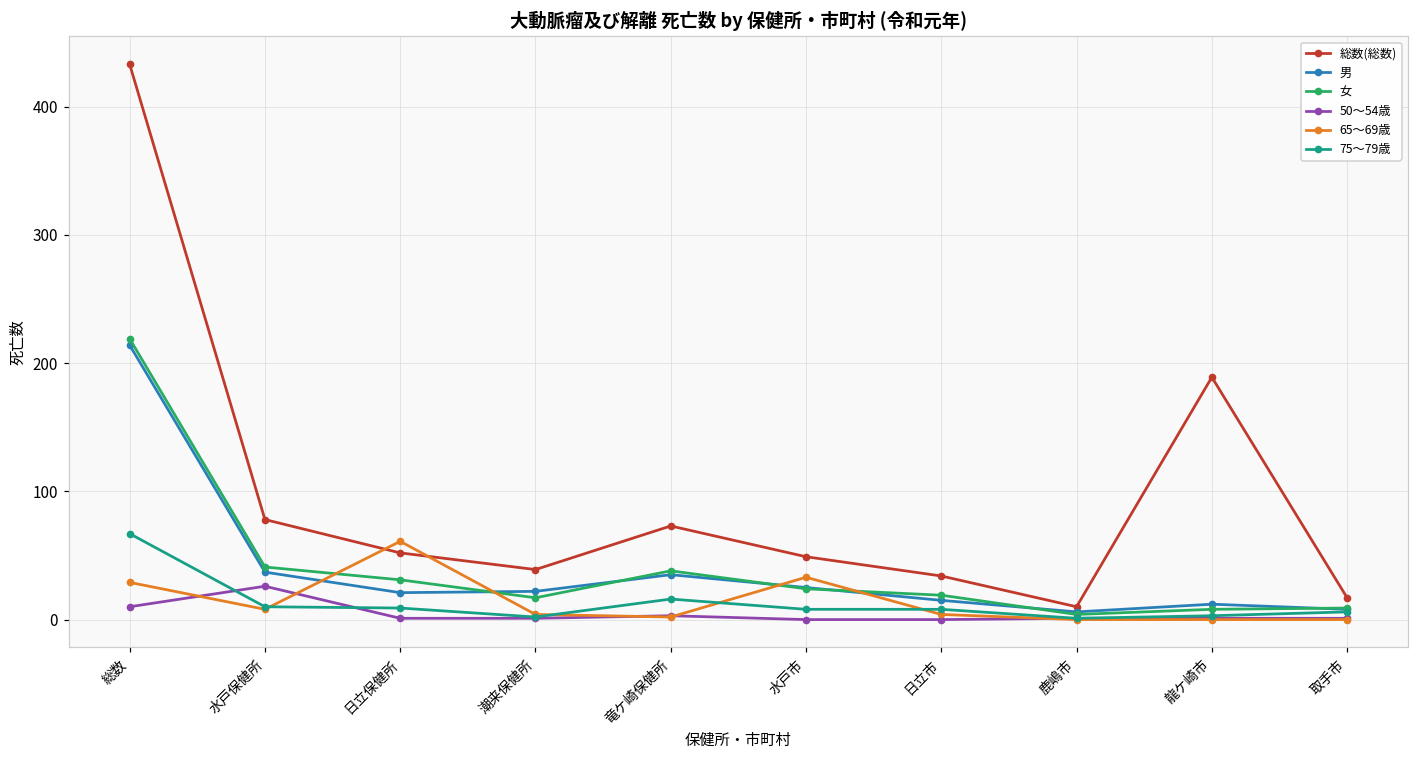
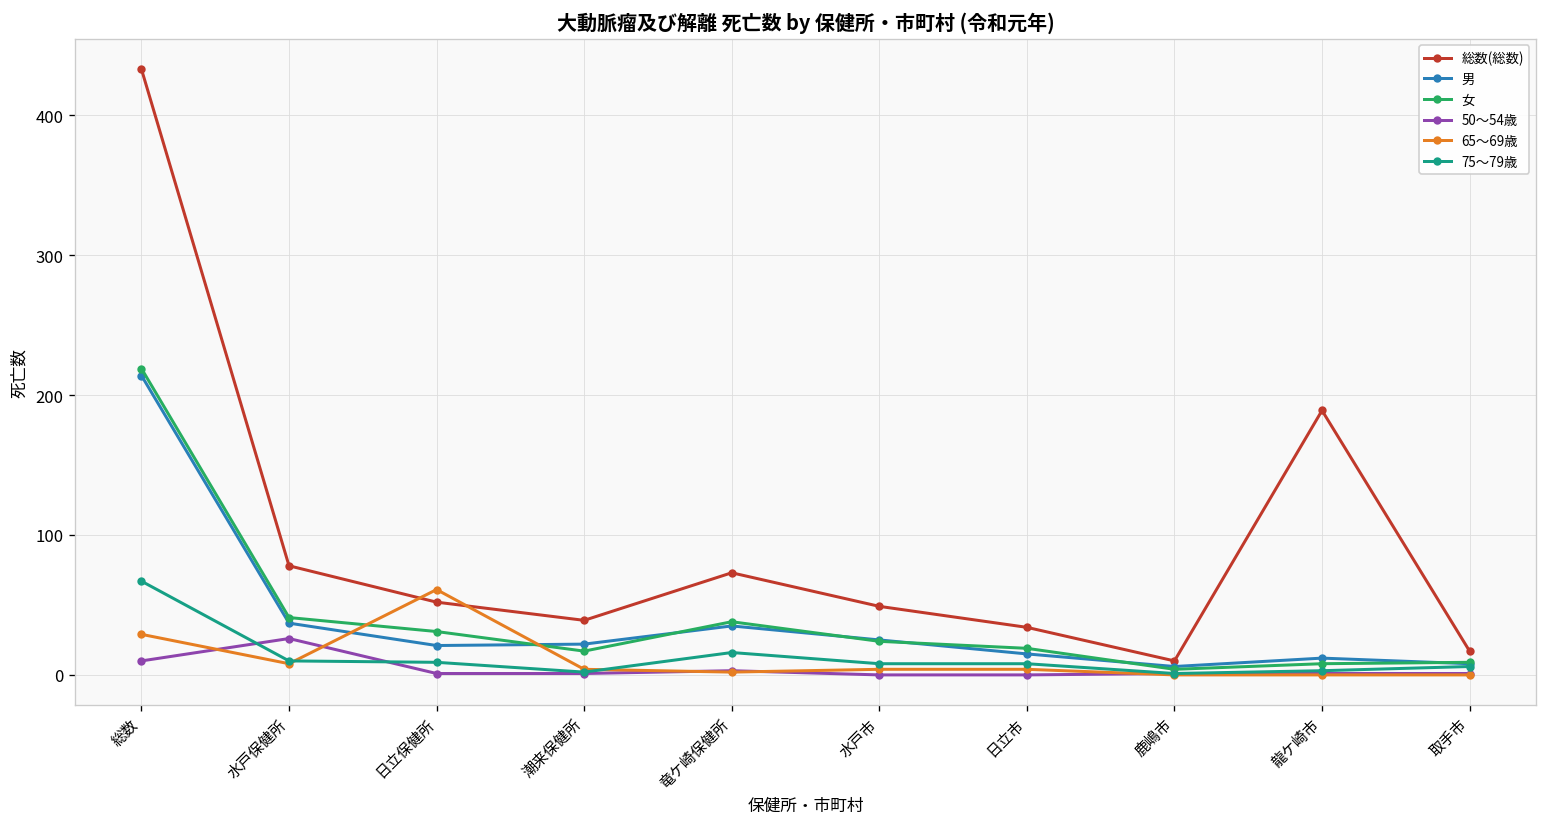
  {
    "総数(総数)": {
      "総数": 433,
      "水戸保健所": 78,
      "日立保健所": 52,
      "潮来保健所": 39,
      "竜ケ崎保健所": 73,
      "水戸市": 49,
      "日立市": 34,
      "鹿嶋市": 10,
      "龍ケ崎市": 189,
      "取手市": 17
    },
    "男": {
      "総数": 214,
      "水戸保健所": 37,
      "日立保健所": 21,
      "潮来保健所": 22,
      "竜ケ崎保健所": 35,
      "日立市": 15,
      "龍ケ崎市": 12
    },
    "50～54歳": {
      "総数": 10,
      "水戸保健所": 26,
      "日立保健所": 1,
      "水戸市": 0,
      "日立市": 0
    },
    "65～69歳": {
      "総数": 29,
      "日立保健所": 61,
-     "水戸市": 33,
+     "水戸市": 4,
      "日立市": 4
    }
  }
